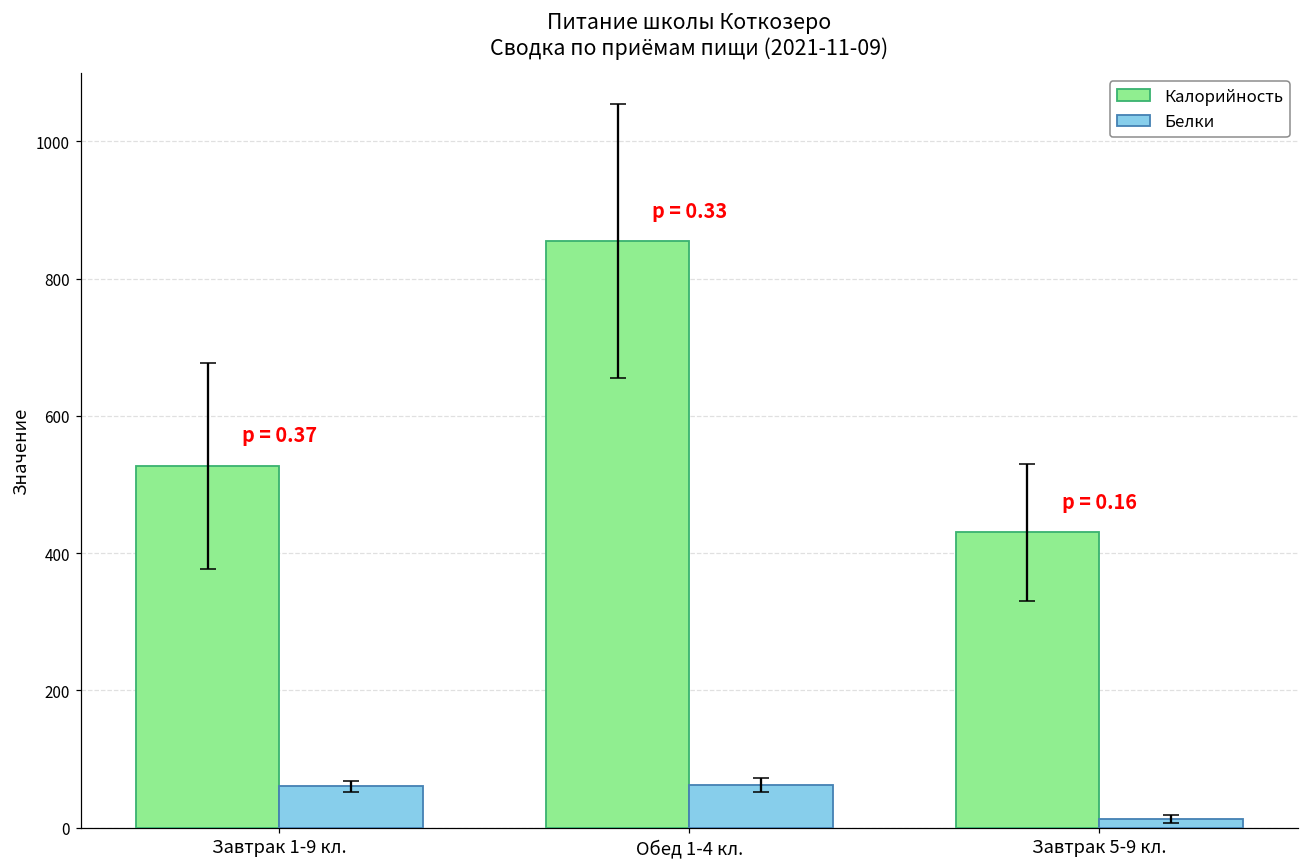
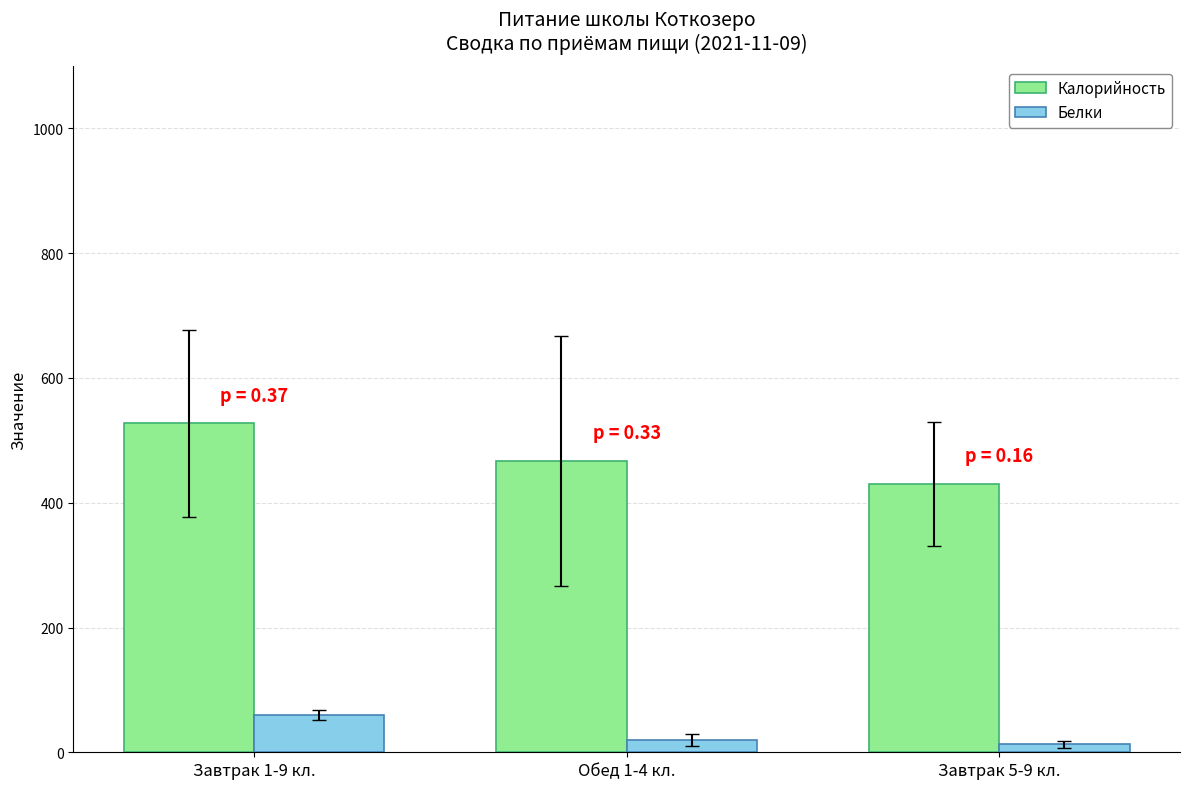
  {
    "Калорийность": {
      "Завтрак 1-9 кл.": 530,
-     "Обед 1-4 кл.": 850,
+     "Обед 1-4 кл.": 470,
      "Завтрак 5-9 кл.": 430
    },
    "Белки": {
      "Завтрак 1-9 кл.": 60,
-     "Обед 1-4 кл.": 60,
+     "Обед 1-4 кл.": 20,
      "Завтрак 5-9 кл.": 10
    }
  }
